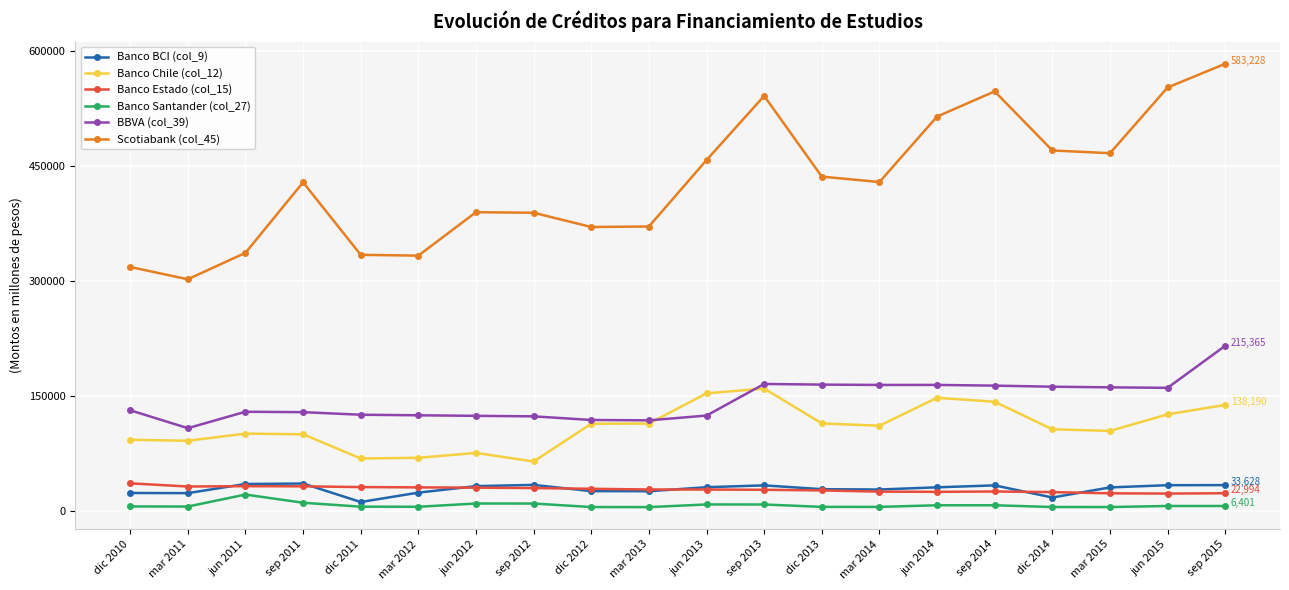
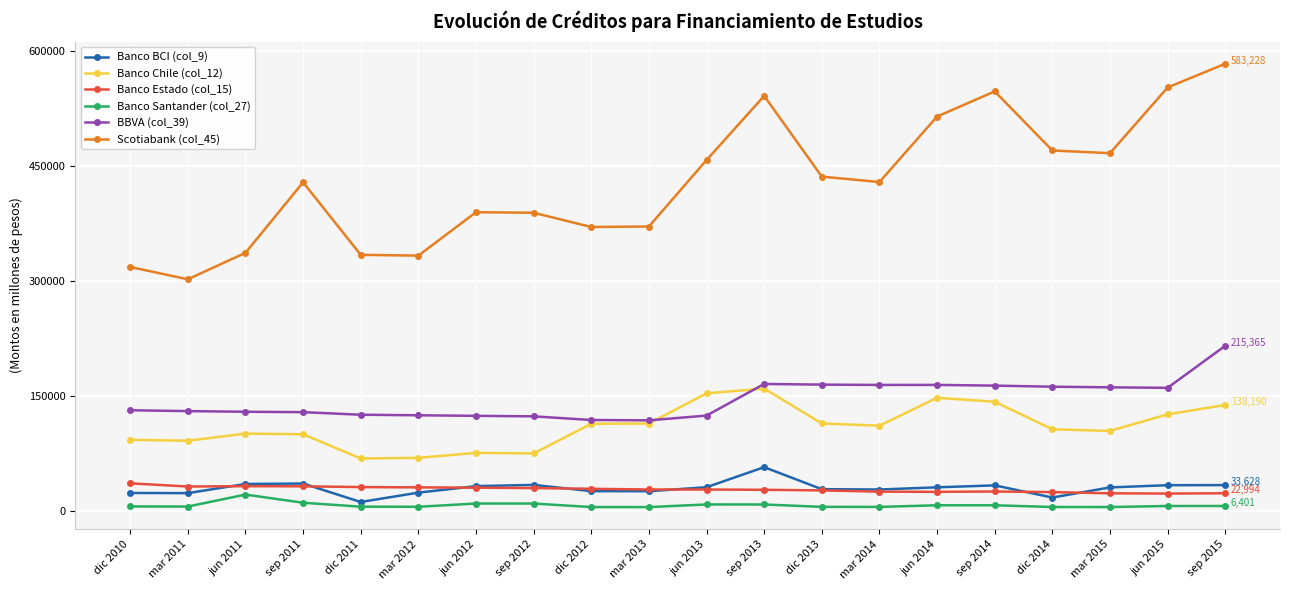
  {
    "Banco BCI (col_9)": {
      "dic 2010": "20000",
      "mar 2011": "20000",
      "sep 2011": "40000",
      "dic 2011": "10000",
      "mar 2012": "20000",
      "sep 2012": "30000",
-     "sep 2013": "30000",
+     "sep 2013": "60000",
      "jun 2014": "30000",
      "sep 2014": "30000",
      "dic 2014": "20000",
      "mar 2015": "30000",
      "jun 2015": "30000"
    },
    "Banco Chile (col_12)": {
      "dic 2010": "90000",
      "mar 2011": "90000",
      "jun 2011": "100000",
      "sep 2011": "100000",
      "dic 2011": "70000",
      "mar 2012": "70000",
      "jun 2012": "80000",
-     "sep 2012": "60000",
+     "sep 2012": "70000",
      "dic 2012": "110000",
      "mar 2013": "110000",
      "jun 2013": "150000",
      "sep 2013": "160000",
      "dic 2013": "110000",
      "mar 2014": "110000",
      "jun 2014": "150000",
      "sep 2014": "140000",
      "dic 2014": "110000",
      "mar 2015": "100000",
      "jun 2015": "130000"
    },
    "Banco Santander (col_27)": {
      "sep 2015": "6,401"
    },
    "BBVA (col_39)": {
      "dic 2010": "130000",
-     "mar 2011": "110000",
+     "mar 2011": "130000",
      "jun 2011": "130000",
      "sep 2011": "130000",
      "dic 2011": "130000",
      "mar 2012": "120000",
      "jun 2012": "120000",
      "sep 2012": "120000",
      "dic 2012": "120000",
      "mar 2013": "120000",
      "jun 2013": "120000",
      "sep 2013": "170000",
      "dic 2013": "160000",
      "mar 2014": "160000",
      "jun 2014": "160000",
      "sep 2014": "160000",
      "dic 2014": "160000",
      "mar 2015": "160000",
      "jun 2015": "160000"
    }
  }
